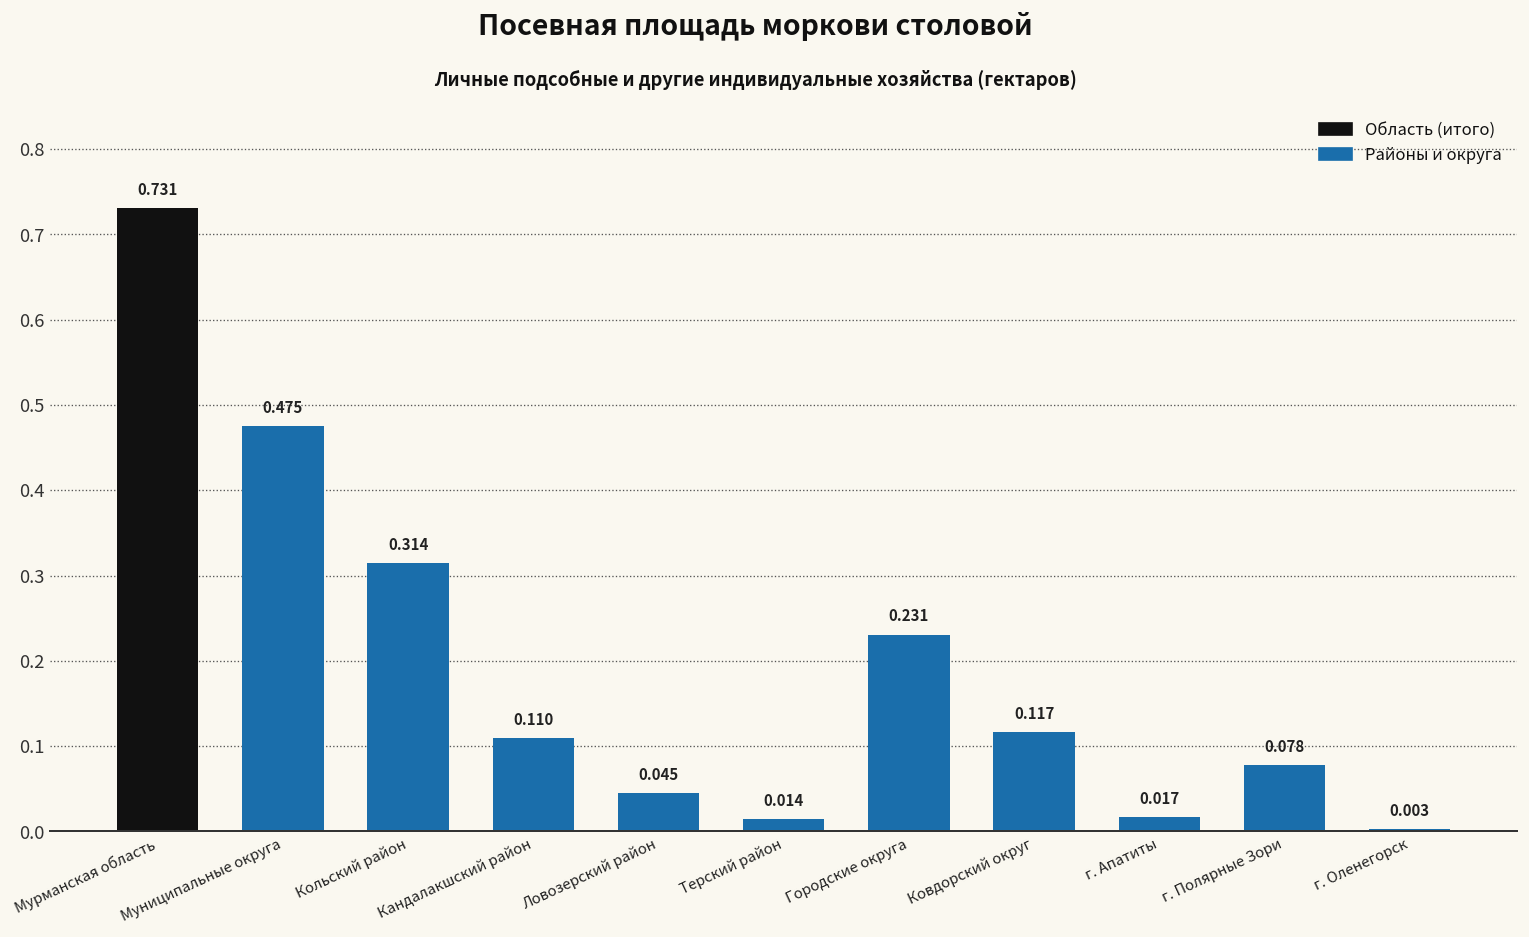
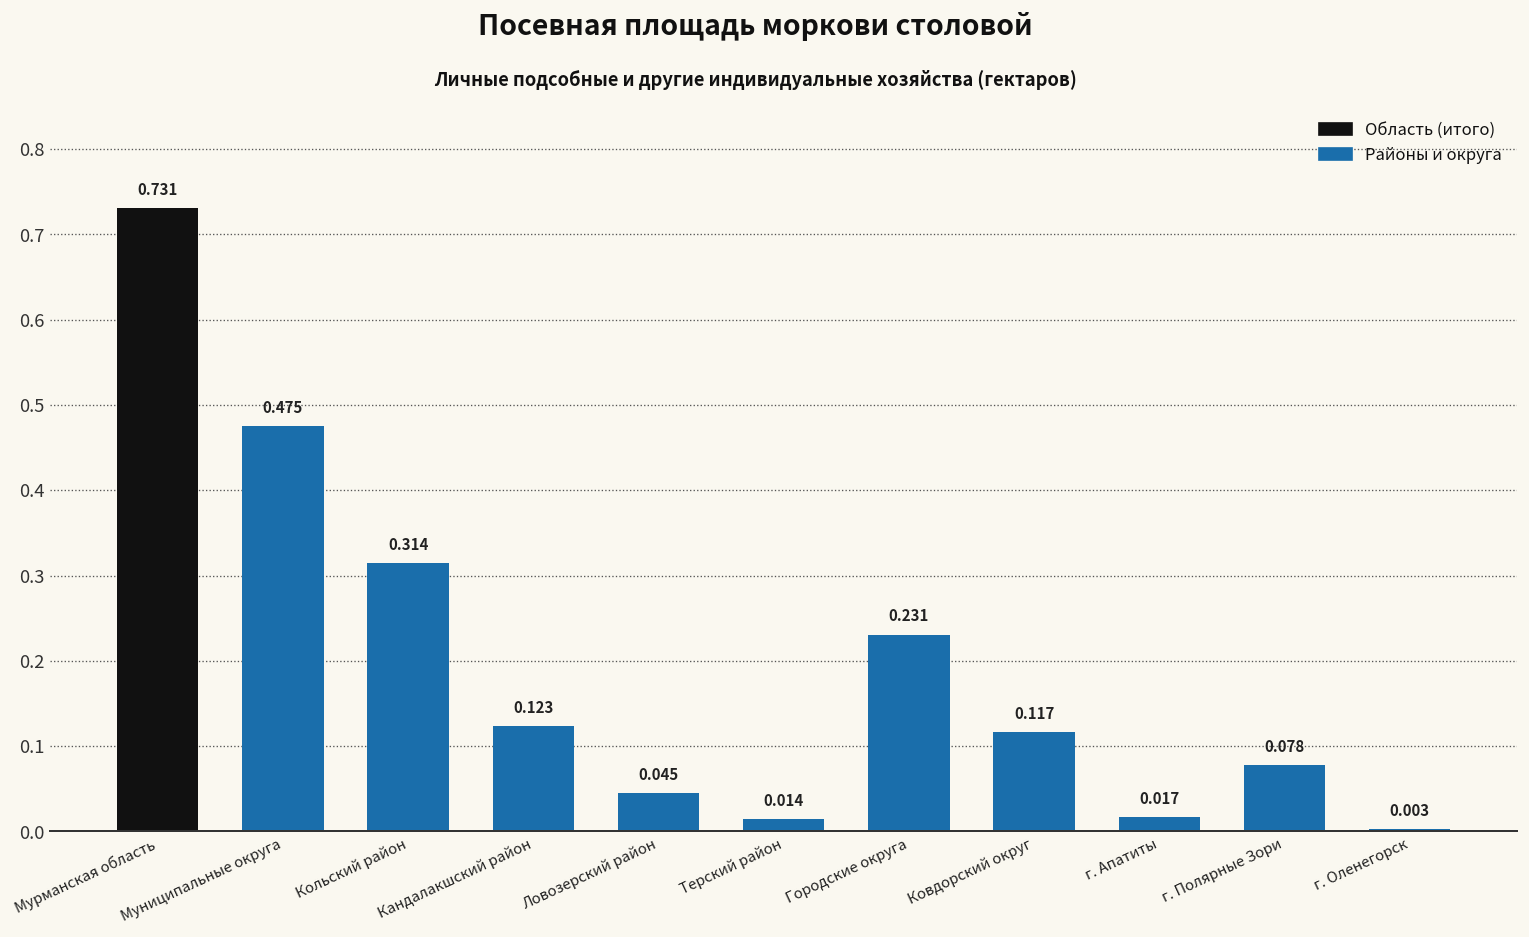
  {
    "Мурманская область": 0.731,
    "Муниципальные округа": 0.475,
    "Кольский район": 0.314,
-   "Кандалакшский район": 0.110,
+   "Кандалакшский район": 0.123,
    "Ловозерский район": 0.045,
    "Терский район": 0.014,
    "Городские округа": 0.231,
    "Ковдорский округ": 0.117,
    "г. Апатиты": 0.017,
    "г. Полярные Зори": 0.078,
    "г. Оленегорск": 0.003
  }
